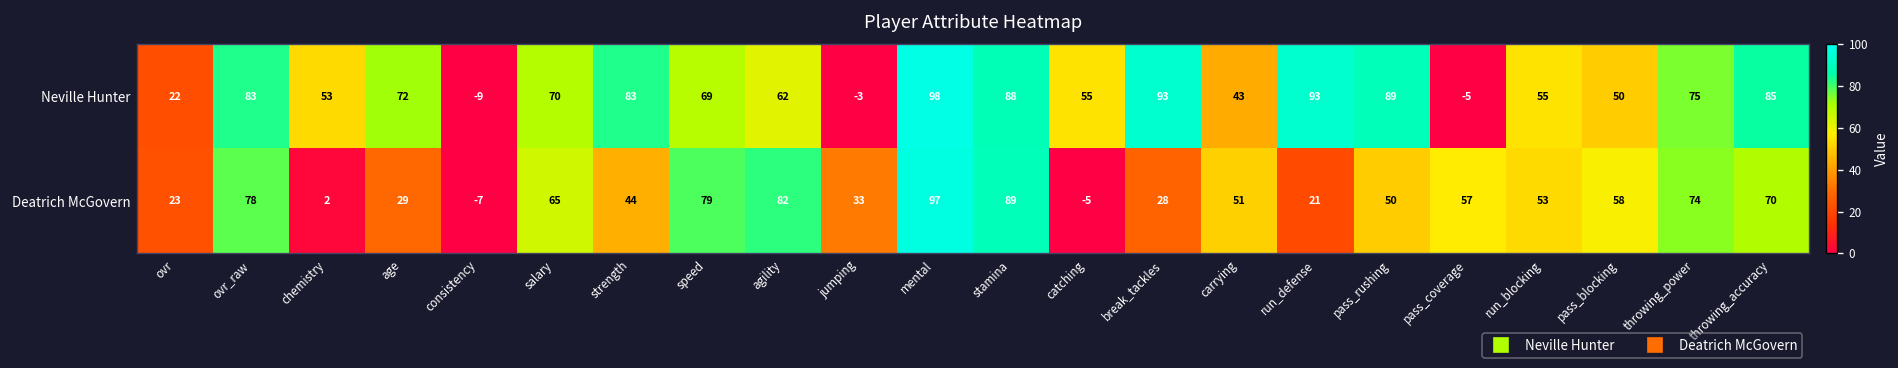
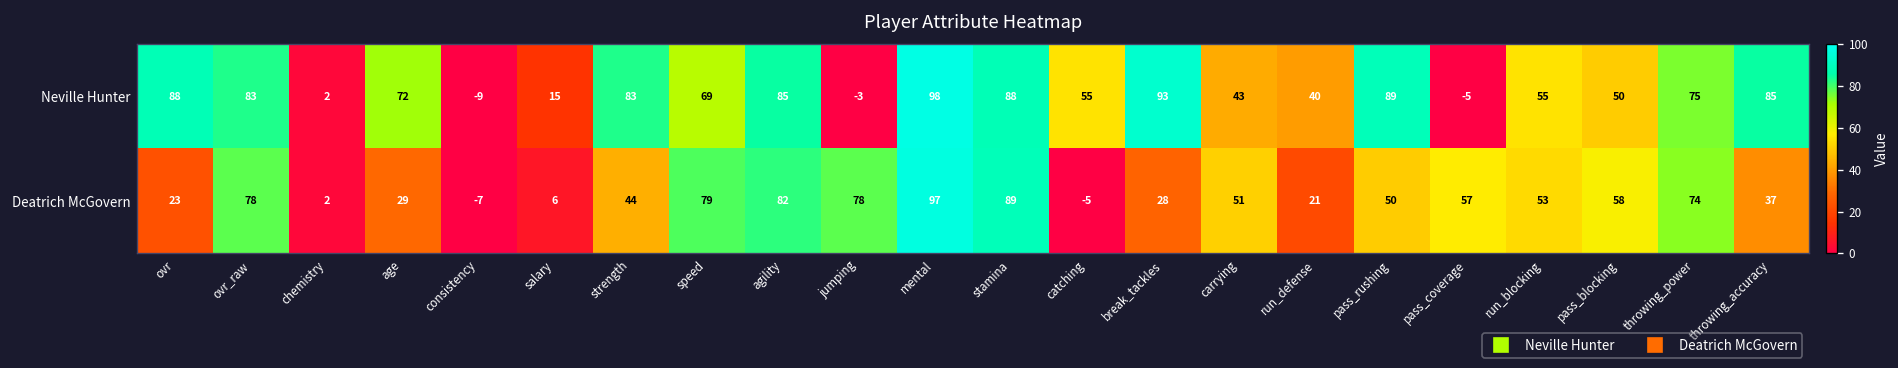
  {
    "Neville Hunter": {
-     "ovr": 22,
+     "ovr": 88,
      "ovr_raw": 83,
-     "chemistry": 53,
+     "chemistry": 2,
      "age": 72,
      "consistency": -9,
-     "salary": 70,
+     "salary": 15,
      "strength": 83,
      "speed": 69,
-     "agility": 62,
+     "agility": 85,
      "jumping": -3,
      "mental": 98,
      "stamina": 88,
      "catching": 55,
      "break_tackles": 93,
      "carrying": 43,
-     "run_defense": 93,
+     "run_defense": 40,
      "pass_rushing": 89,
      "pass_coverage": -5,
      "run_blocking": 55,
      "pass_blocking": 50,
      "throwing_power": 75,
      "throwing_accuracy": 85
    },
    "Deatrich McGovern": {
      "ovr": 23,
      "ovr_raw": 78,
      "chemistry": 2,
      "age": 29,
      "consistency": -7,
-     "salary": 65,
+     "salary": 6,
      "strength": 44,
      "speed": 79,
      "agility": 82,
-     "jumping": 33,
+     "jumping": 78,
      "mental": 97,
      "stamina": 89,
      "catching": -5,
      "break_tackles": 28,
      "carrying": 51,
      "run_defense": 21,
      "pass_rushing": 50,
      "pass_coverage": 57,
      "run_blocking": 53,
      "pass_blocking": 58,
      "throwing_power": 74,
-     "throwing_accuracy": 70
+     "throwing_accuracy": 37
    }
  }
